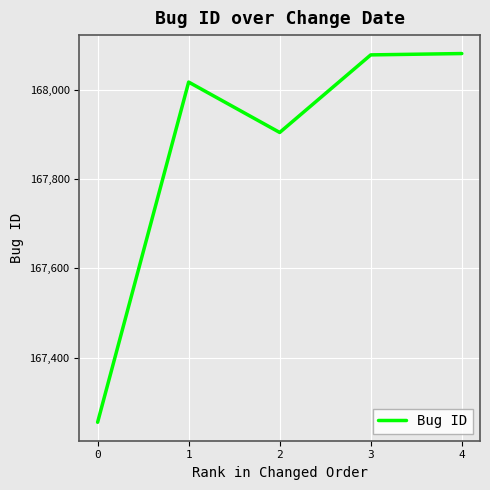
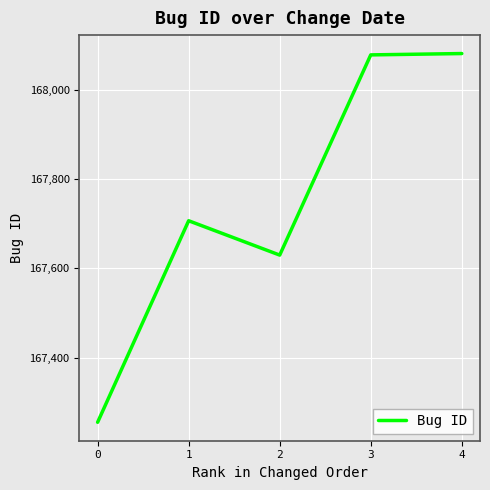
  {
    "0": "167,260",
-   "1": "168,020",
-   "2": "167,910",
+   "1": "167,710",
+   "2": "167,630",
    "3": "168,080",
    "4": "168,080"
  }
